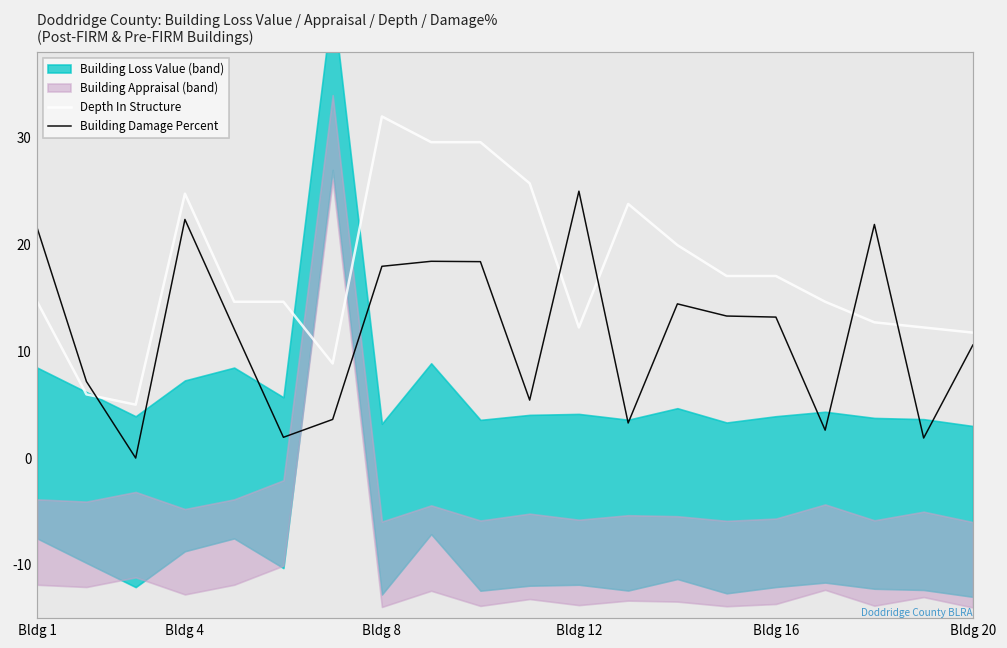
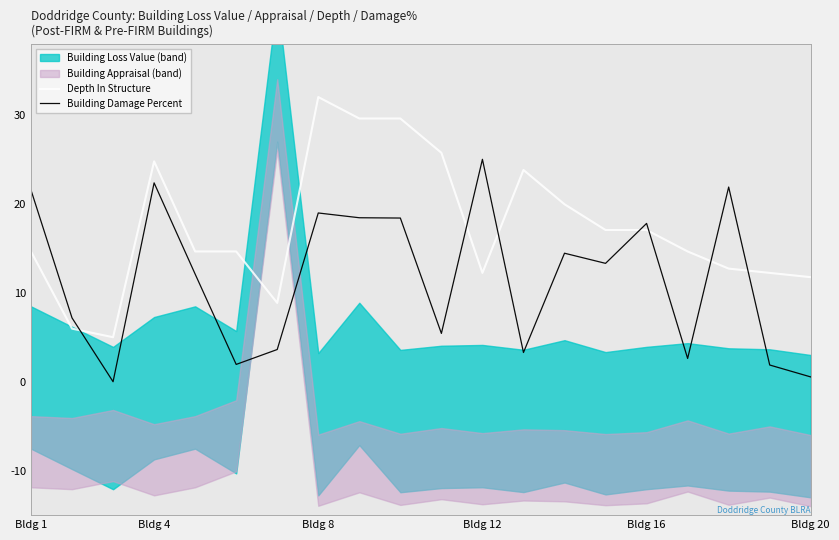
  {
    "Depth In Structure": {
      "Bldg 1": 15,
      "Bldg 4": 25,
      "Bldg 8": 32,
      "Bldg 12": 12,
      "Bldg 16": 17,
      "Bldg 20": 12
    },
    "Building Damage Percent": {
      "Bldg 1": 22,
      "Bldg 4": 22,
-     "Bldg 8": 18,
+     "Bldg 8": 19,
      "Bldg 12": 25,
-     "Bldg 16": 13,
-     "Bldg 20": 11
+     "Bldg 16": 18,
+     "Bldg 20": 1
    }
  }
